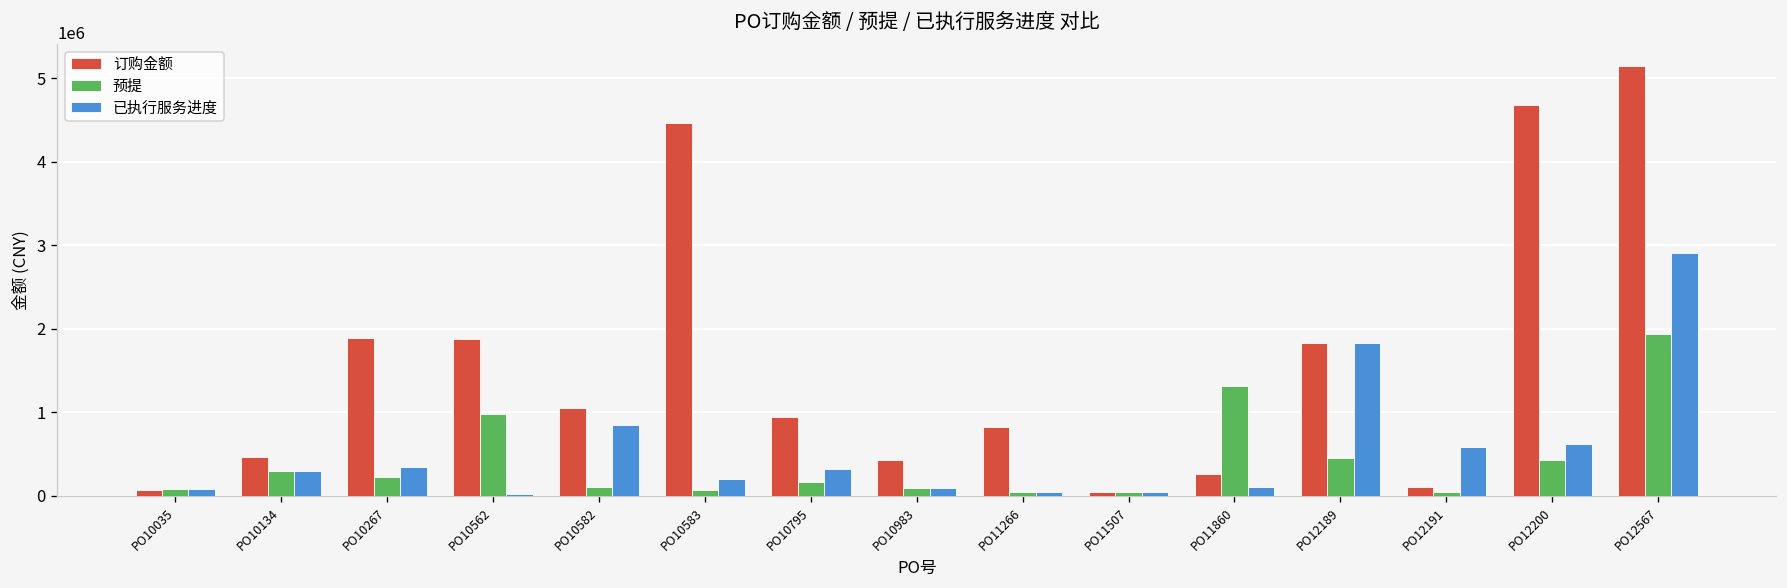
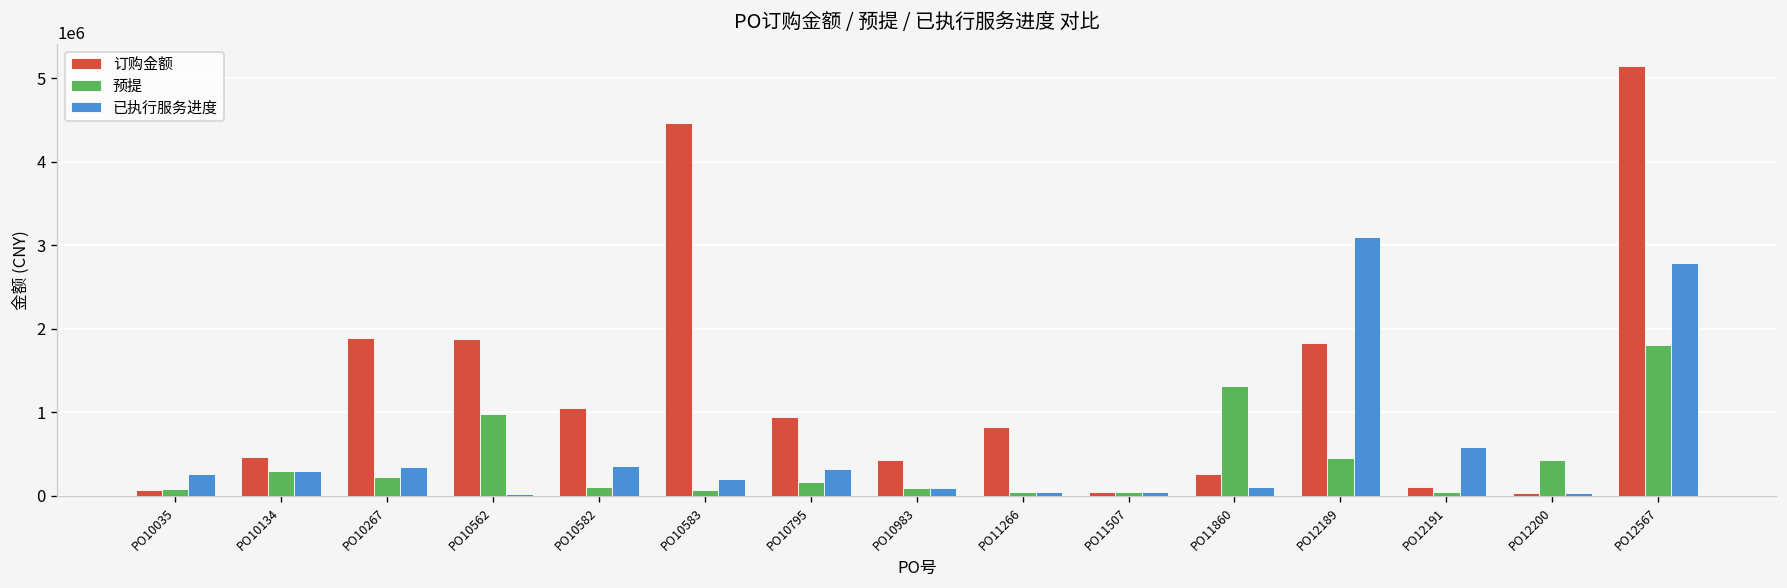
  {
    "订购金额": {
      "PO10035": 100000,
      "PO10134": 500000,
      "PO10267": 1900000,
      "PO10562": 1900000,
      "PO10582": 1000000,
      "PO10583": 4500000,
      "PO10795": 900000,
      "PO10983": 400000,
      "PO11266": 800000,
      "PO11507": 0,
      "PO11860": 300000,
      "PO12189": 1800000,
      "PO12191": 100000,
-     "PO12200": 4700000,
+     "PO12200": 0,
      "PO12567": 5200000
    },
    "预提": {
      "PO10035": 100000,
      "PO10134": 300000,
      "PO10267": 200000,
      "PO10562": 1000000,
      "PO10582": 100000,
      "PO10583": 100000,
      "PO10795": 200000,
      "PO10983": 100000,
      "PO11266": 0,
      "PO11507": 0,
      "PO11860": 1300000,
      "PO12189": 400000,
      "PO12191": 0,
      "PO12200": 400000,
-     "PO12567": 1900000
+     "PO12567": 1800000
    },
    "已执行服务进度": {
-     "PO10035": 100000,
+     "PO10035": 300000,
      "PO10134": 300000,
      "PO10267": 300000,
-     "PO10582": 900000,
+     "PO10582": 400000,
      "PO10583": 200000,
      "PO10795": 300000,
      "PO10983": 100000,
      "PO11266": 0,
      "PO11507": 0,
      "PO11860": 100000,
-     "PO12189": 1800000,
+     "PO12189": 3100000,
      "PO12191": 600000,
-     "PO12200": 600000,
-     "PO12567": 2900000
+     "PO12200": 0,
+     "PO12567": 2800000
    }
  }
